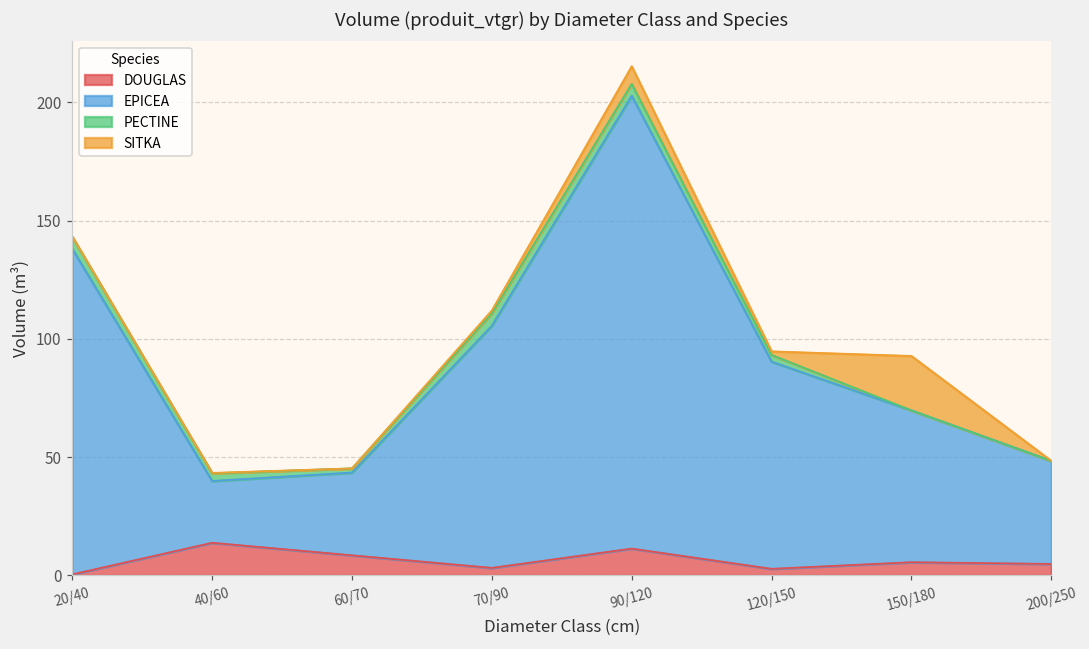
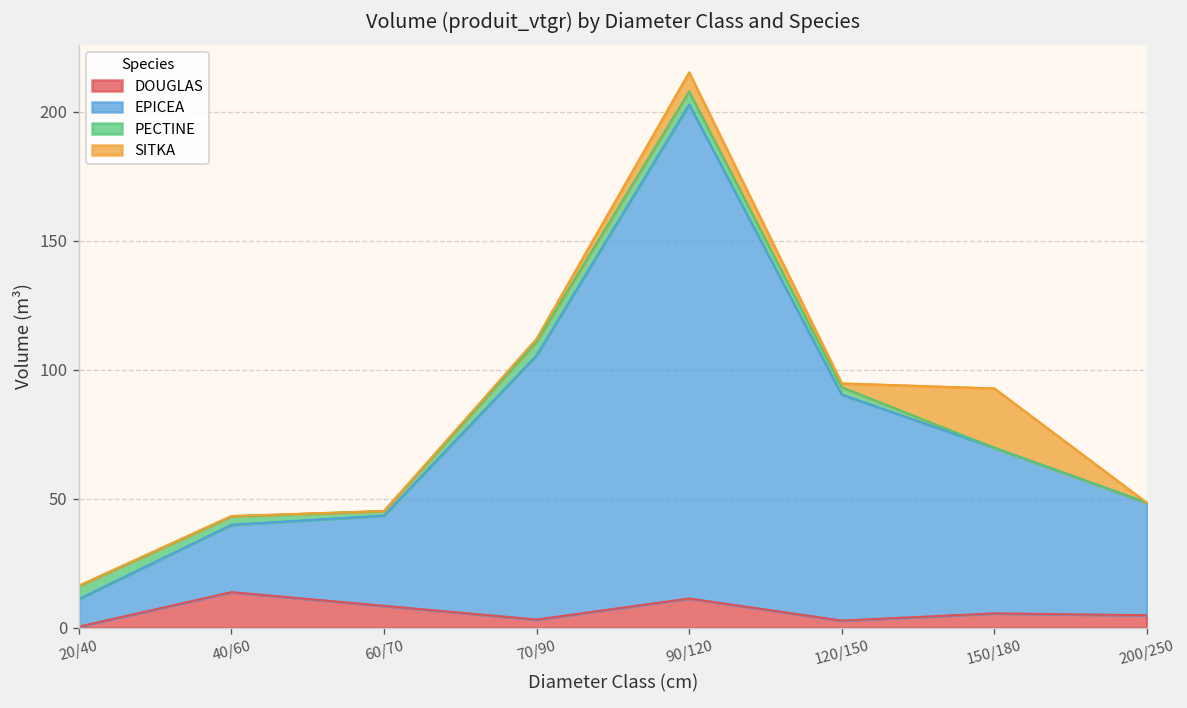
  {
    "DOUGLAS": {
      "20/40": 0,
      "40/60": 14,
      "60/70": 8,
      "70/90": 3,
      "90/120": 11,
      "120/150": 3,
      "150/180": 6,
      "200/250": 5
    },
    "EPICEA": {
-     "20/40": 138,
+     "20/40": 11,
      "40/60": 26,
      "60/70": 35,
      "70/90": 102,
      "90/120": 191,
      "120/150": 88
    },
    "PECTINE": {
      "70/90": 5,
      "90/120": 5,
      "120/150": 3
    },
    "SITKA": {
      "70/90": 1,
      "90/120": 7,
      "120/150": 2,
      "150/180": 23
    }
  }
